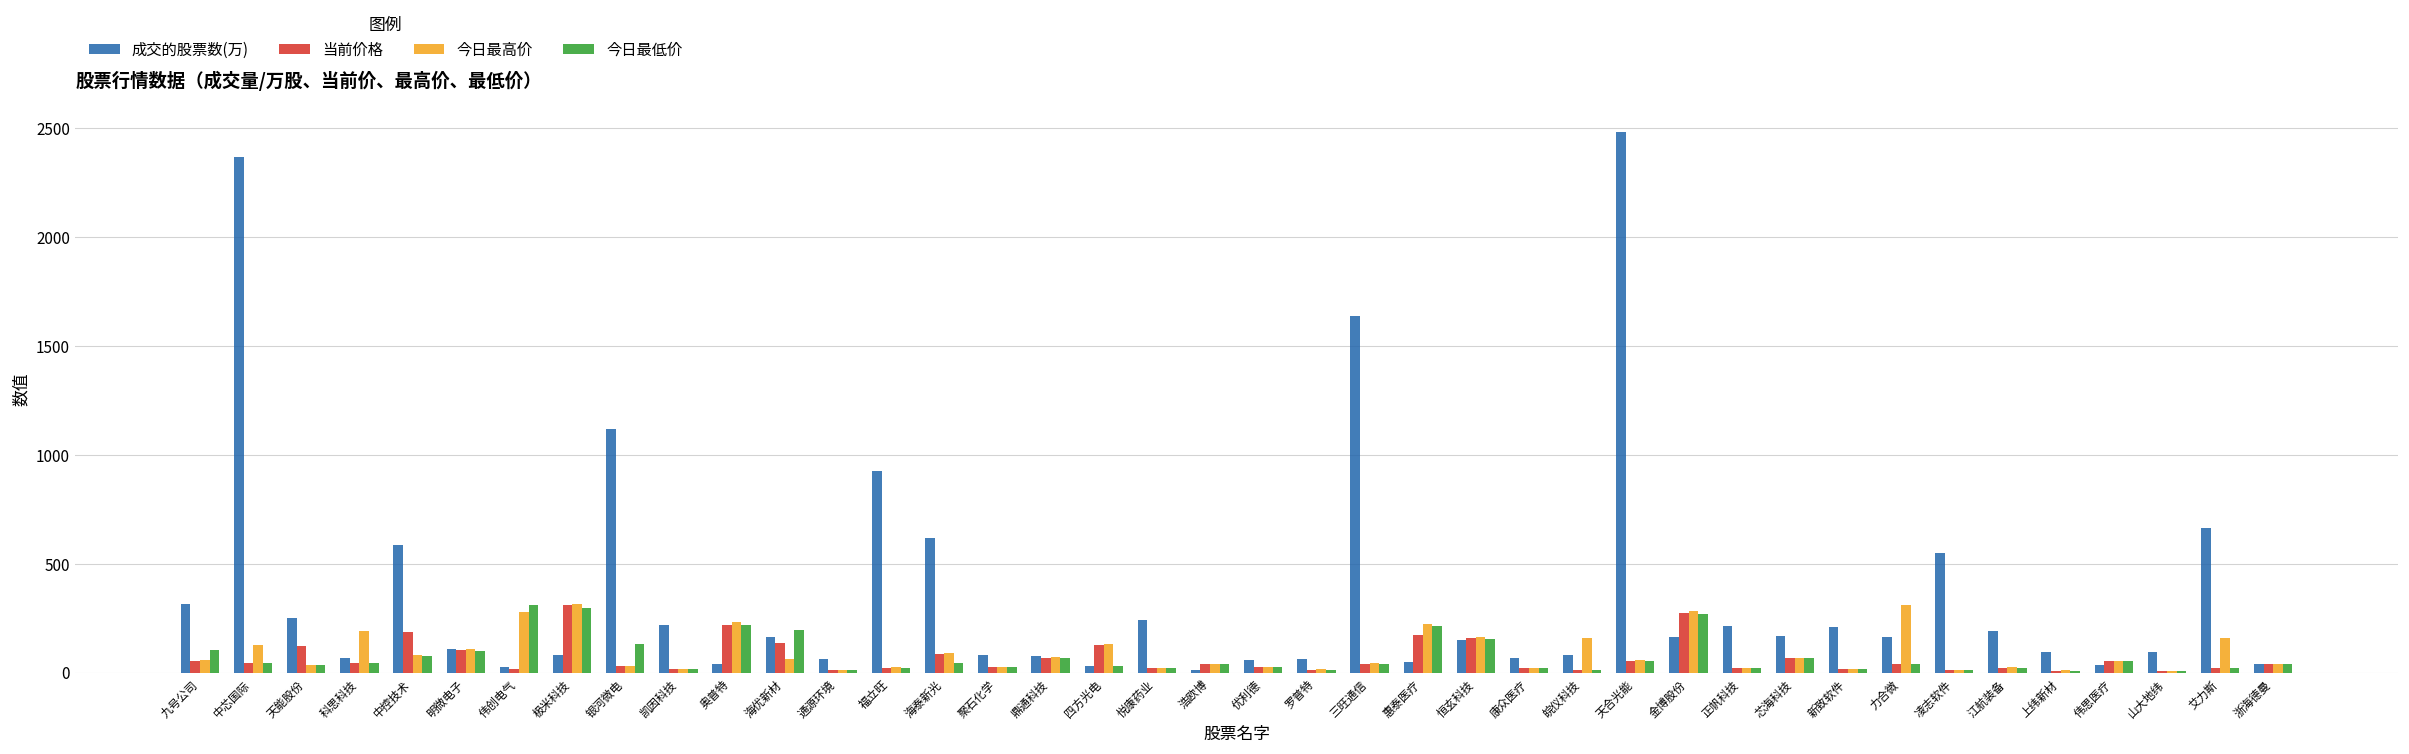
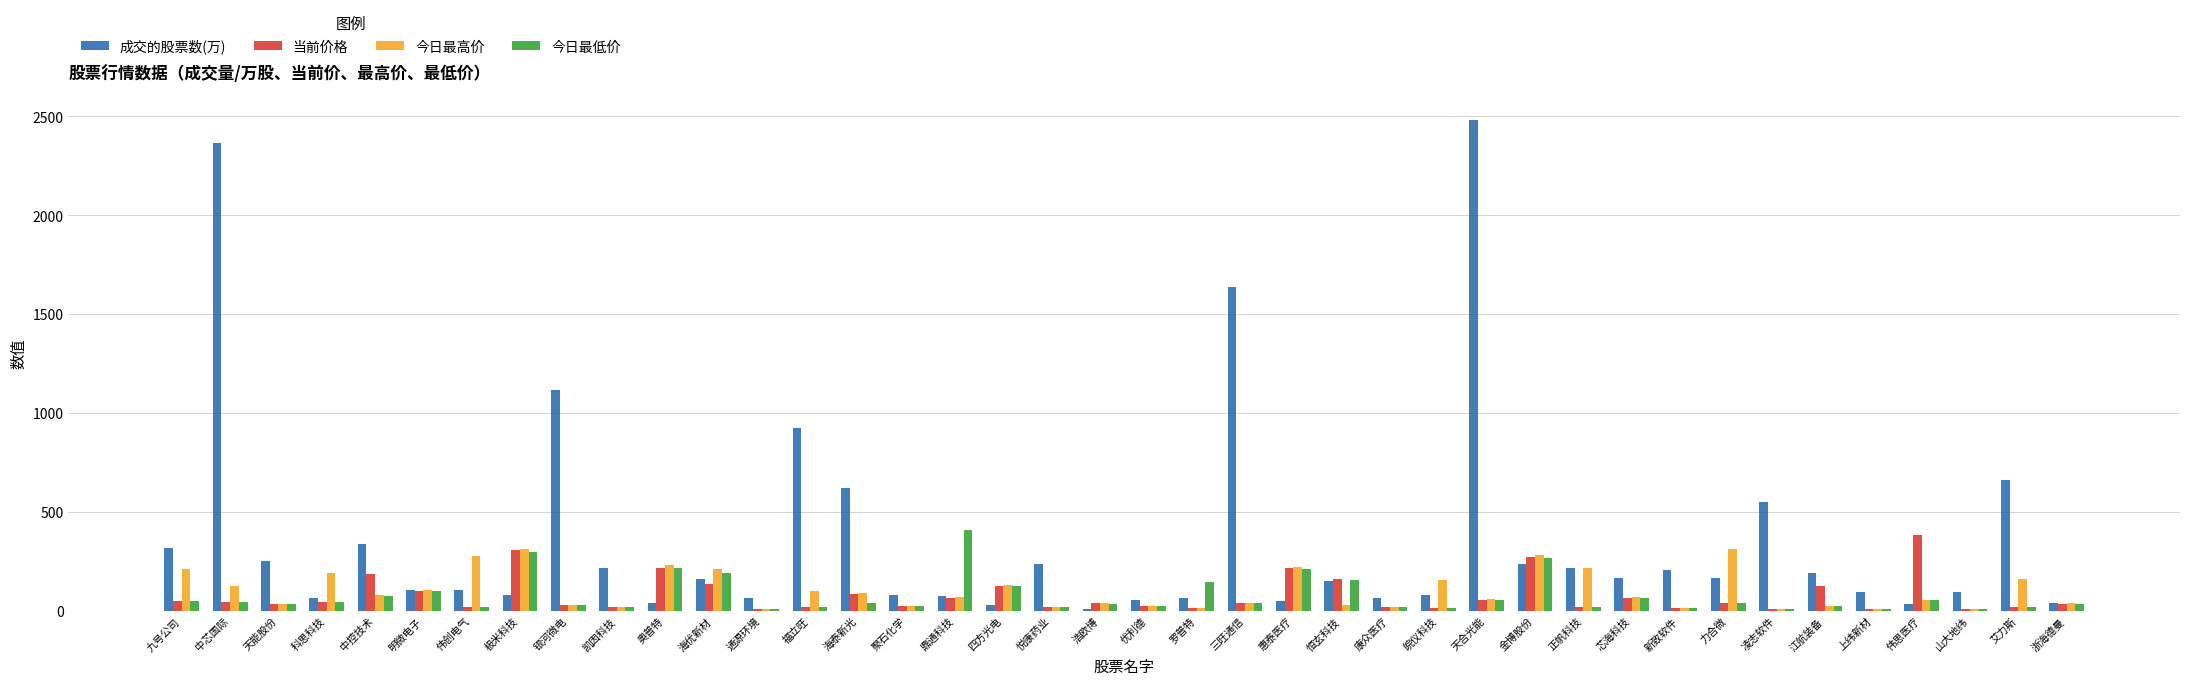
  {
    "成交的股票数(万)": {
      "九号公司": 320,
      "中芯国际": 2370,
      "天能股份": 250,
      "科思科技": 70,
-     "中控技术": 590,
+     "中控技术": 340,
      "明微电子": 110,
-     "伟创电气": 30,
+     "伟创电气": 110,
      "极米科技": 80,
      "银河微电": 1120,
      "凯因科技": 220,
      "奥普特": 40,
      "海优新材": 160,
      "通源环境": 60,
      "福立旺": 920,
      "海泰新光": 620,
      "聚石化学": 80,
      "鼎通科技": 80,
      "四方光电": 30,
      "悦康药业": 240,
      "优利德": 60,
      "罗普特": 60,
      "三旺通信": 1640,
      "惠泰医疗": 50,
      "恒玄科技": 150,
      "康众医疗": 70,
      "皖仪科技": 80,
      "天合光能": 2480,
-     "金博股份": 160,
+     "金博股份": 240,
      "正帆科技": 220,
      "芯海科技": 170,
      "新致软件": 210,
      "力合微": 160,
      "凌志软件": 550,
      "江航装备": 190,
      "上纬新材": 100,
      "伟思医疗": 30,
      "山大地纬": 90,
      "艾力斯": 660,
      "浙海德曼": 40
    },
    "当前价格": {
      "九号公司": 50,
      "中芯国际": 50,
-     "天能股份": 120,
+     "天能股份": 30,
      "科思科技": 40,
      "中控技术": 190,
      "明微电子": 100,
      "伟创电气": 20,
      "极米科技": 310,
      "银河微电": 30,
      "凯因科技": 20,
      "奥普特": 220,
      "海优新材": 130,
      "福立旺": 20,
      "海泰新光": 90,
      "聚石化学": 20,
      "鼎通科技": 60,
      "四方光电": 130,
      "悦康药业": 20,
      "浩欧博": 40,
      "优利德": 30,
      "罗普特": 10,
      "三旺通信": 40,
-     "惠泰医疗": 170,
+     "惠泰医疗": 220,
      "恒玄科技": 160,
      "康众医疗": 20,
      "天合光能": 60,
      "金博股份": 270,
      "正帆科技": 20,
      "芯海科技": 70,
      "新致软件": 10,
      "力合微": 40,
-     "江航装备": 20,
-     "伟思医疗": 50,
+     "江航装备": 120,
+     "伟思医疗": 380,
      "艾力斯": 20,
      "浙海德曼": 40
    },
    "今日最高价": {
-     "九号公司": 60,
+     "九号公司": 210,
      "中芯国际": 130,
      "天能股份": 40,
      "科思科技": 190,
      "中控技术": 80,
      "明微电子": 110,
      "伟创电气": 280,
      "极米科技": 310,
      "银河微电": 30,
      "凯因科技": 20,
      "奥普特": 230,
-     "海优新材": 60,
-     "福立旺": 20,
+     "海优新材": 210,
+     "福立旺": 100,
      "海泰新光": 90,
      "聚石化学": 30,
      "鼎通科技": 70,
      "四方光电": 130,
      "悦康药业": 20,
      "浩欧博": 40,
      "优利德": 30,
      "罗普特": 10,
      "三旺通信": 40,
      "惠泰医疗": 220,
-     "恒玄科技": 160,
+     "恒玄科技": 30,
      "康众医疗": 20,
      "皖仪科技": 160,
      "天合光能": 60,
      "金博股份": 280,
-     "正帆科技": 20,
+     "正帆科技": 220,
      "芯海科技": 70,
      "新致软件": 10,
      "力合微": 310,
      "江航装备": 20,
      "伟思医疗": 50,
      "艾力斯": 160,
      "浙海德曼": 40
    },
    "今日最低价": {
-     "九号公司": 100,
+     "九号公司": 50,
      "中芯国际": 50,
      "天能股份": 30,
      "科思科技": 40,
      "中控技术": 80,
      "明微电子": 100,
-     "伟创电气": 310,
+     "伟创电气": 20,
      "极米科技": 300,
-     "银河微电": 130,
+     "银河微电": 30,
      "凯因科技": 20,
      "奥普特": 220,
      "海优新材": 190,
      "福立旺": 20,
      "海泰新光": 40,
      "聚石化学": 20,
-     "鼎通科技": 60,
-     "四方光电": 30,
+     "鼎通科技": 410,
+     "四方光电": 120,
      "悦康药业": 20,
      "浩欧博": 40,
      "优利德": 30,
-     "罗普特": 10,
+     "罗普特": 150,
      "三旺通信": 40,
      "惠泰医疗": 210,
      "恒玄科技": 160,
      "康众医疗": 20,
      "天合光能": 50,
      "金博股份": 270,
      "正帆科技": 20,
      "芯海科技": 70,
      "新致软件": 10,
      "力合微": 40,
      "江航装备": 20,
      "伟思医疗": 50,
      "艾力斯": 20,
      "浙海德曼": 40
    }
  }
